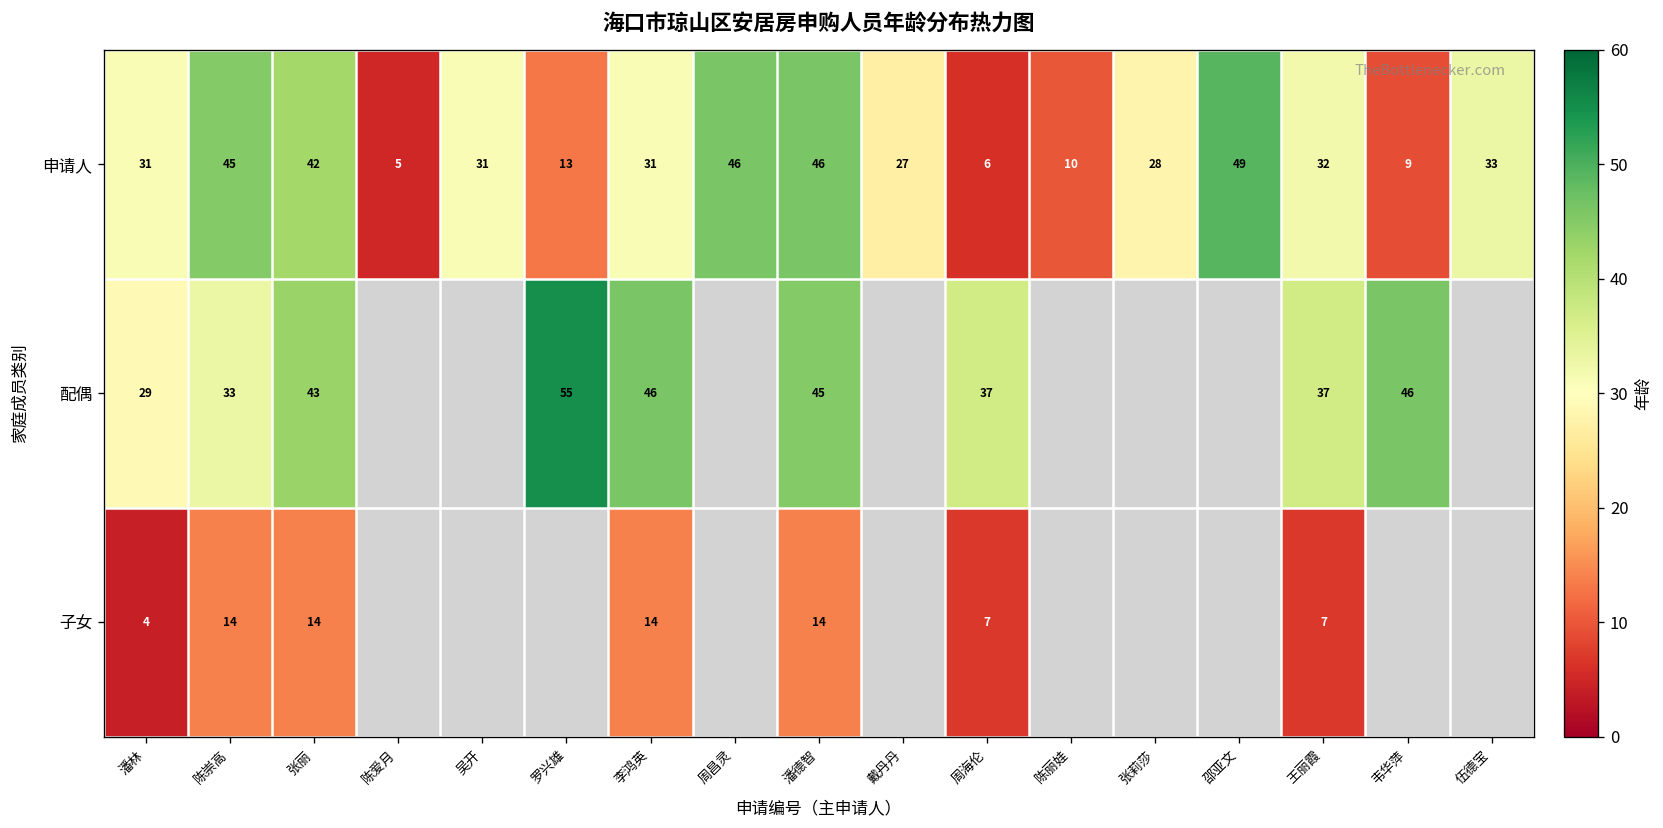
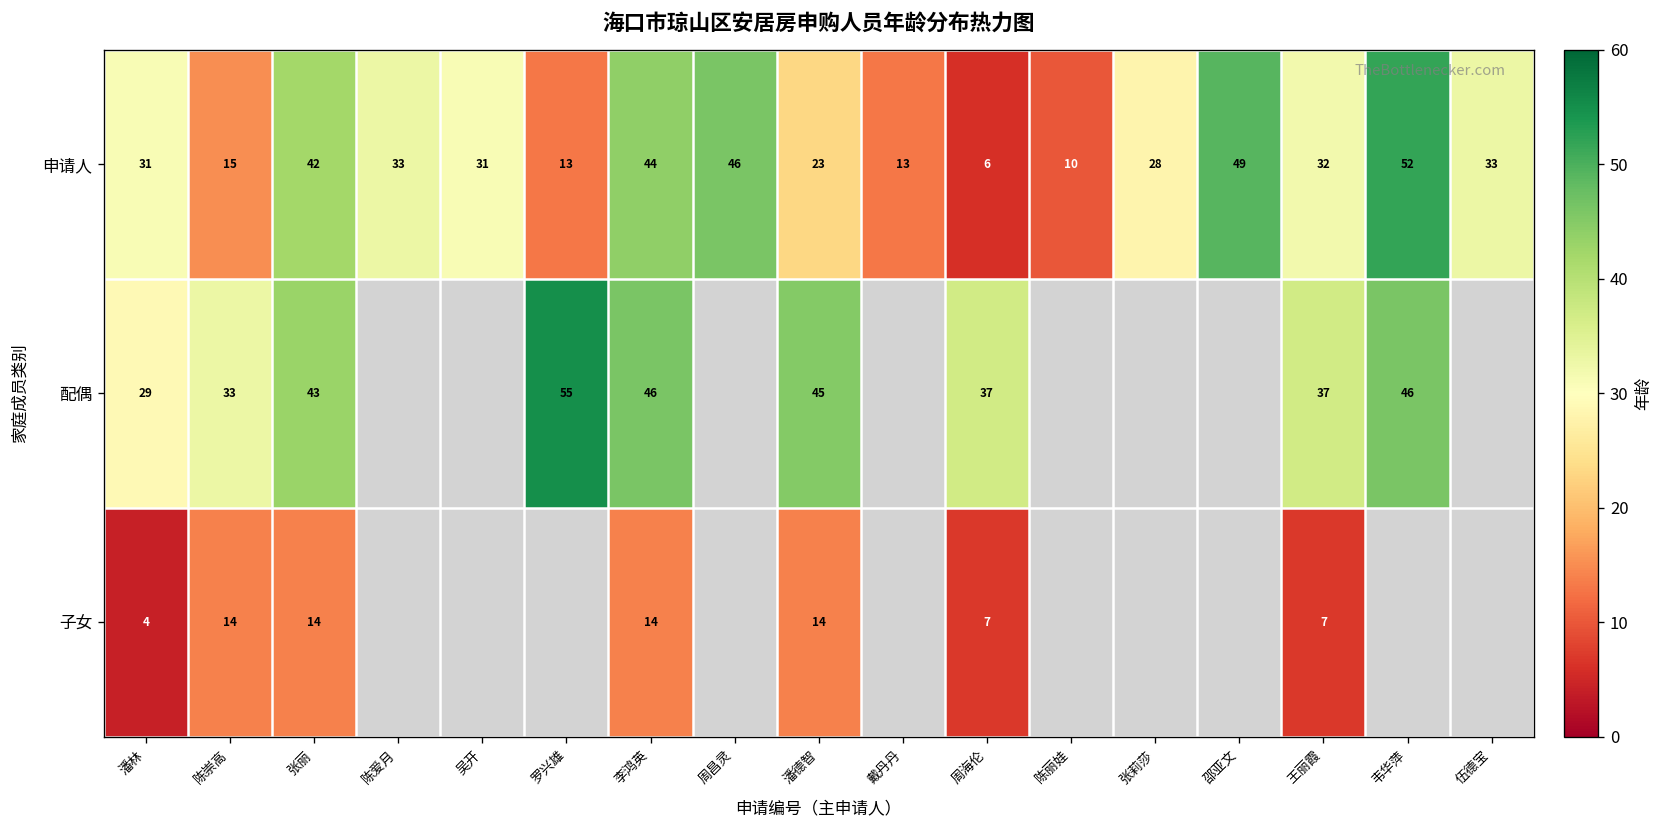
  {
    "申请人": {
      "潘林": 31,
-     "陈崇高": 45,
+     "陈崇高": 15,
      "张丽": 42,
-     "陈爱月": 5,
+     "陈爱月": 33,
      "吴开": 31,
      "罗兴雄": 13,
-     "李鸿英": 31,
+     "李鸿英": 44,
      "周昌灵": 46,
-     "潘德智": 46,
-     "戴丹丹": 27,
+     "潘德智": 23,
+     "戴丹丹": 13,
      "周海伦": 6,
      "陈丽娃": 10,
      "张莉莎": 28,
      "邵亚文": 49,
      "王丽霞": 32,
-     "韦华萍": 9,
+     "韦华萍": 52,
      "伍德宝": 33
    },
    "配偶": {
      "潘林": 29,
      "陈崇高": 33,
      "张丽": 43,
      "罗兴雄": 55,
      "李鸿英": 46,
      "潘德智": 45,
      "周海伦": 37,
      "王丽霞": 37,
      "韦华萍": 46
    },
    "子女": {
      "潘林": 4,
      "陈崇高": 14,
      "张丽": 14,
      "李鸿英": 14,
      "潘德智": 14,
      "周海伦": 7,
      "王丽霞": 7
    }
  }
